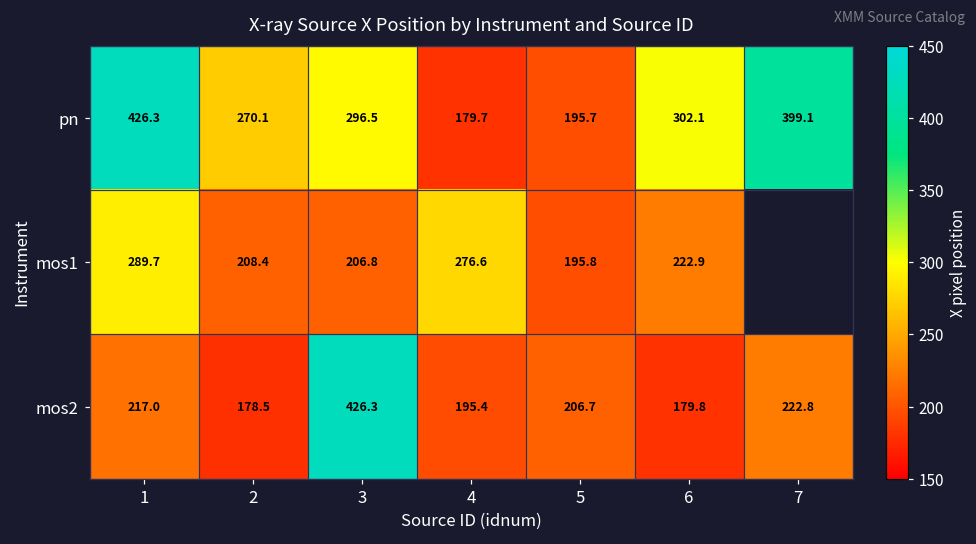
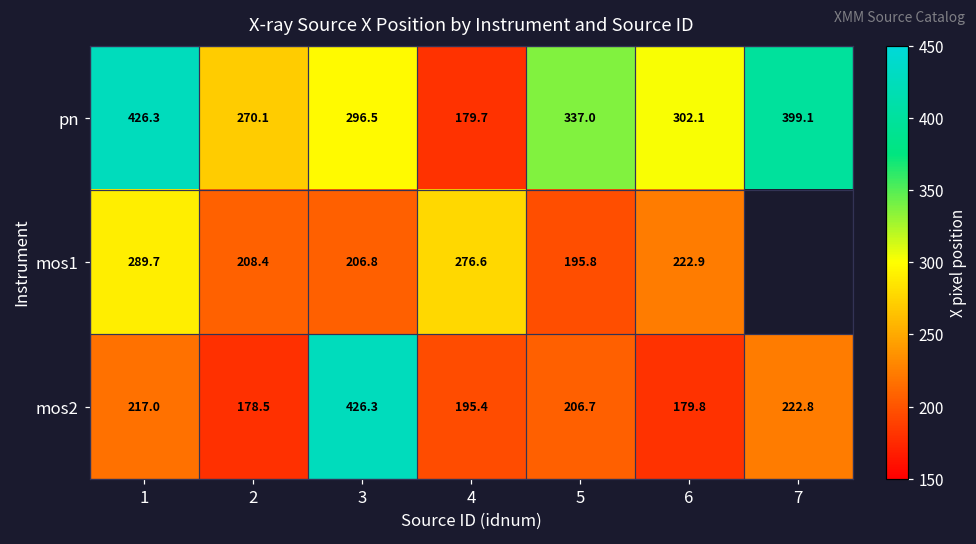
  {
    "pn": {
      "1": 426.3,
      "2": 270.1,
      "3": 296.5,
      "4": 179.7,
-     "5": 195.7,
+     "5": 337.0,
      "6": 302.1,
      "7": 399.1
    },
    "mos1": {
      "1": 289.7,
      "2": 208.4,
      "3": 206.8,
      "4": 276.6,
      "5": 195.8,
      "6": 222.9
    },
    "mos2": {
      "1": 217.0,
      "2": 178.5,
      "3": 426.3,
      "4": 195.4,
      "5": 206.7,
      "6": 179.8,
      "7": 222.8
    }
  }
